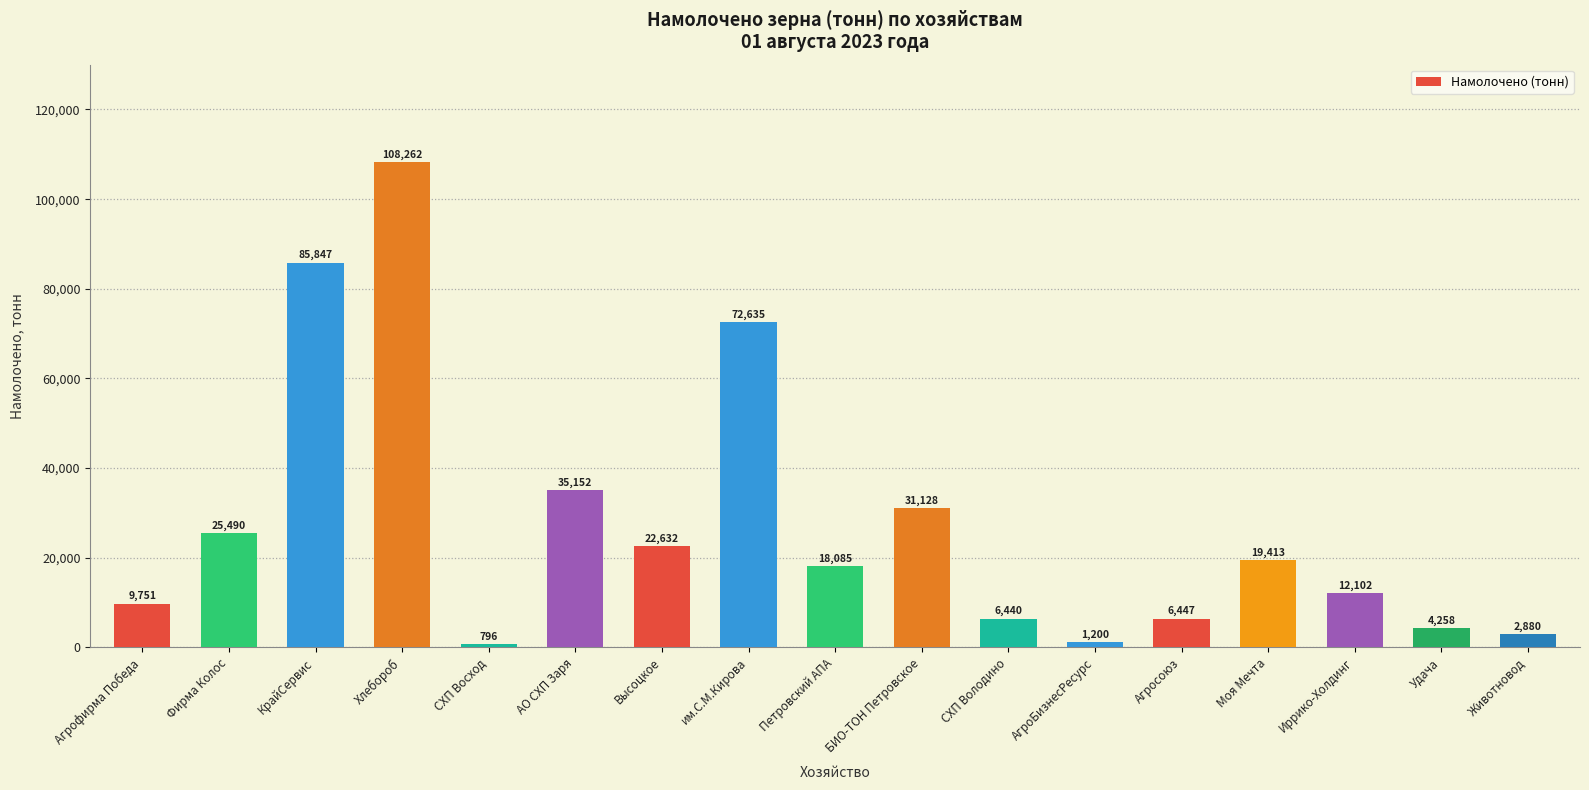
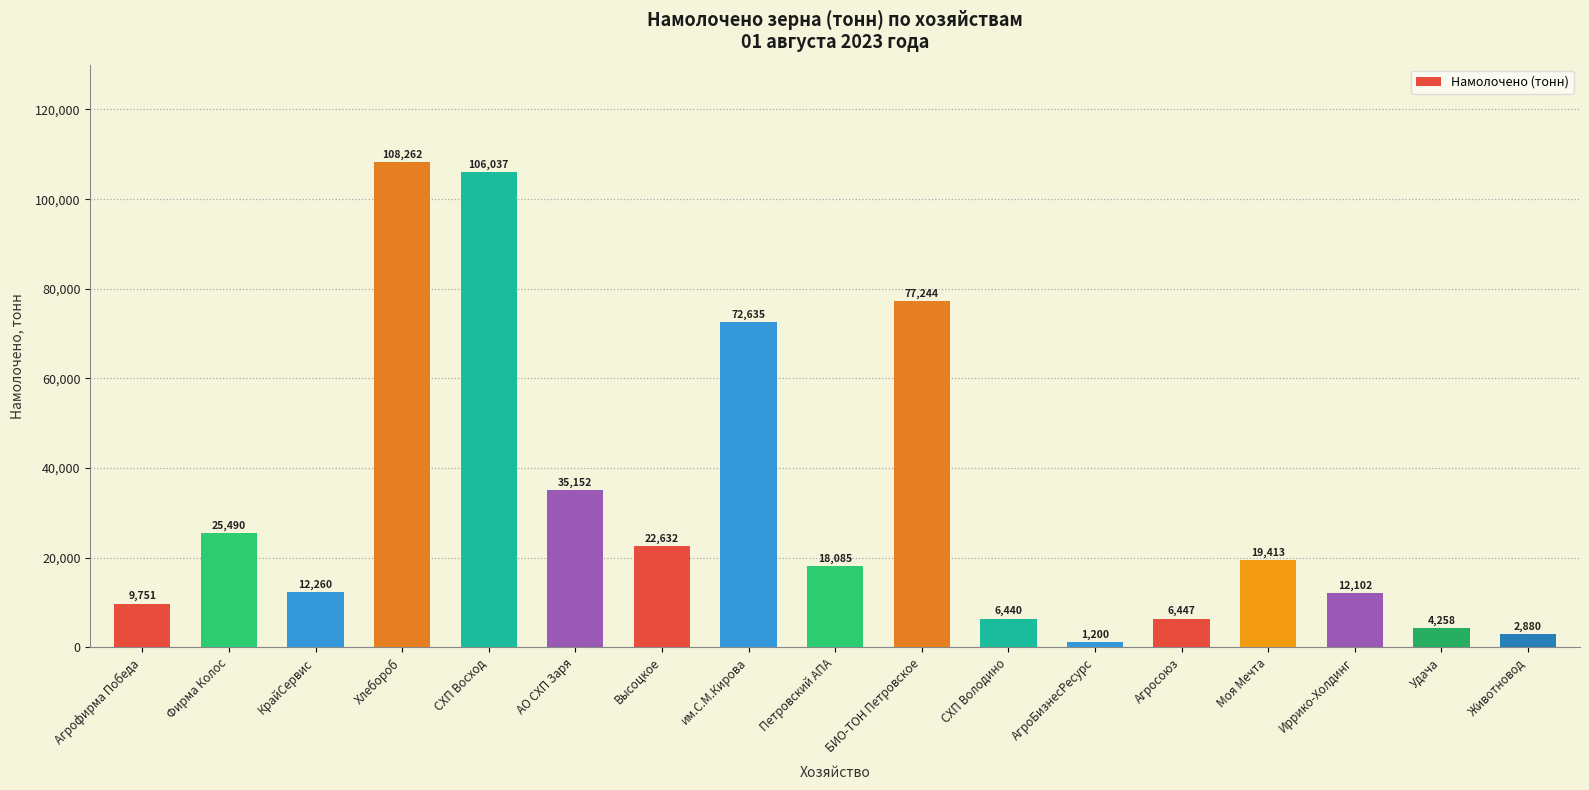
  {
    "Агрофирма Победа": "9,751",
    "Фирма Колос": "25,490",
-   "КрайСервис": "85,847",
+   "КрайСервис": "12,260",
    "Хлебороб": "108,262",
-   "СХП Восход": "796",
+   "СХП Восход": "106,037",
    "АО СХП Заря": "35,152",
    "Высоцкое": "22,632",
    "им.С.М.Кирова": "72,635",
    "Петровский АПА": "18,085",
-   "БИО-ТОН Петровское": "31,128",
+   "БИО-ТОН Петровское": "77,244",
    "СХП Володино": "6,440",
    "АгроБизнесРесурс": "1,200",
    "Агросоюз": "6,447",
    "Моя Мечта": "19,413",
    "Иррико-Холдинг": "12,102",
    "Удача": "4,258",
    "Животновод": "2,880"
  }
